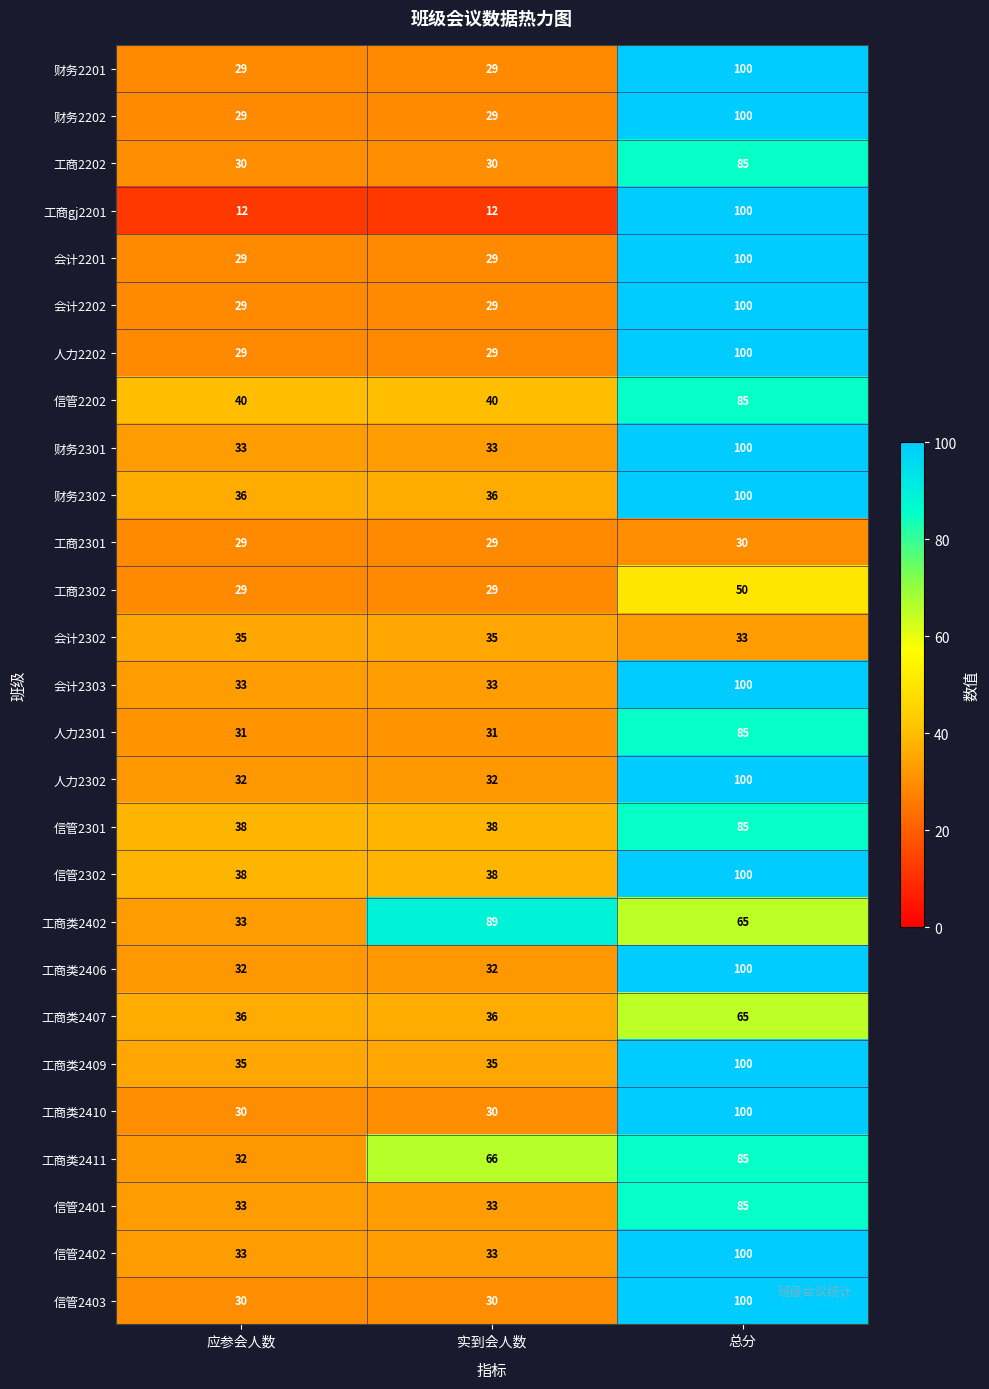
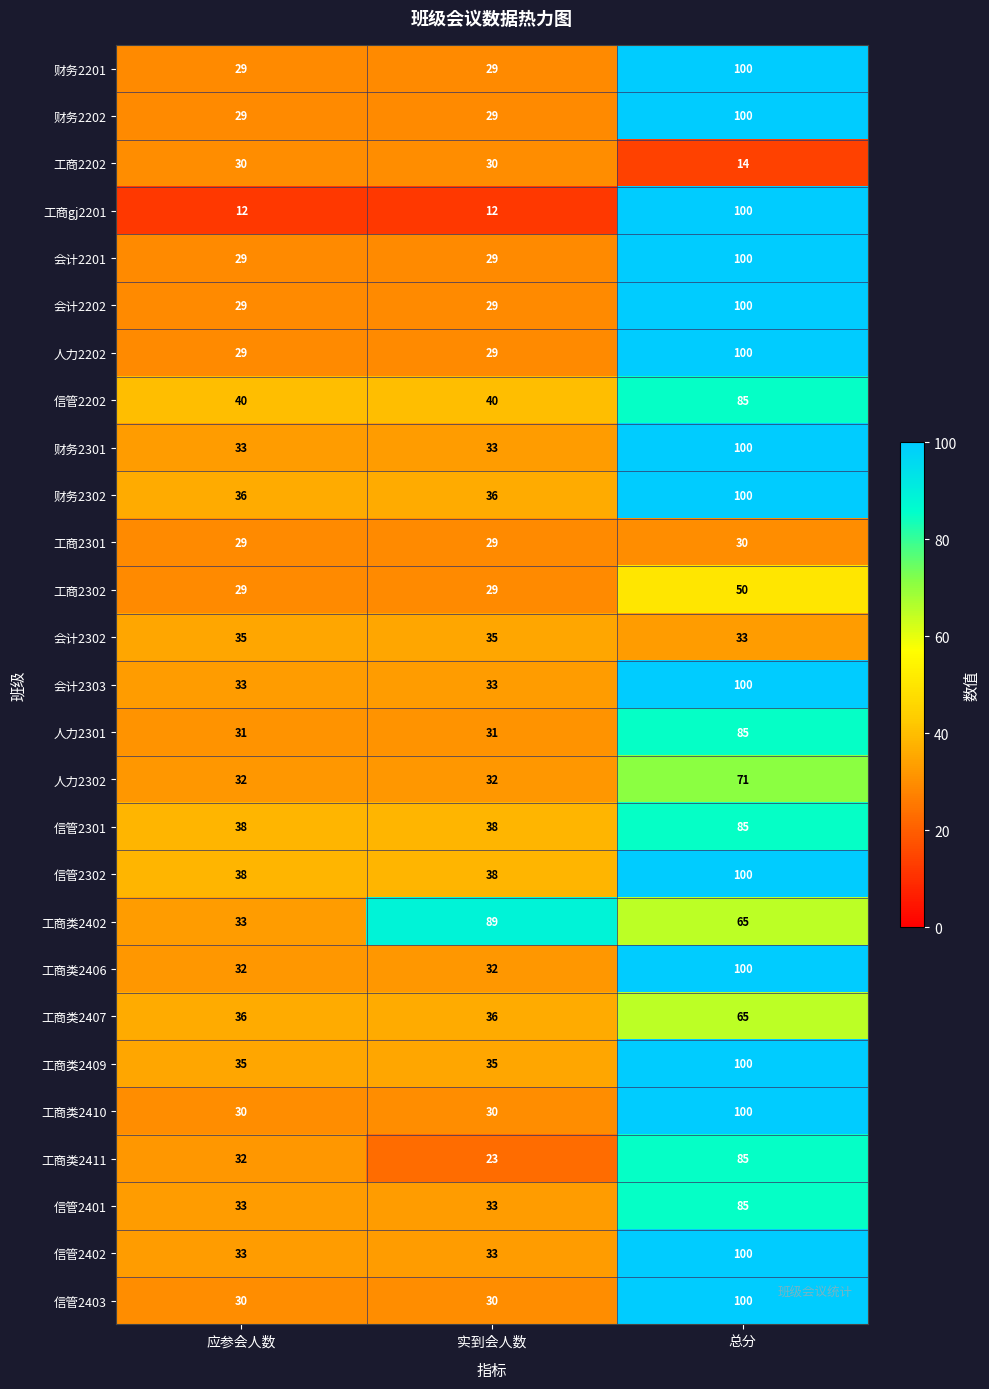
  {
    "财务2201": {
      "应参会人数": 29,
      "实到会人数": 29,
      "总分": 100
    },
    "财务2202": {
      "应参会人数": 29,
      "实到会人数": 29,
      "总分": 100
    },
    "工商2202": {
      "应参会人数": 30,
      "实到会人数": 30,
-     "总分": 85
+     "总分": 14
    },
    "工商gj2201": {
      "应参会人数": 12,
      "实到会人数": 12,
      "总分": 100
    },
    "会计2201": {
      "应参会人数": 29,
      "实到会人数": 29,
      "总分": 100
    },
    "会计2202": {
      "应参会人数": 29,
      "实到会人数": 29,
      "总分": 100
    },
    "人力2202": {
      "应参会人数": 29,
      "实到会人数": 29,
      "总分": 100
    },
    "信管2202": {
      "应参会人数": 40,
      "实到会人数": 40,
      "总分": 85
    },
    "财务2301": {
      "应参会人数": 33,
      "实到会人数": 33,
      "总分": 100
    },
    "财务2302": {
      "应参会人数": 36,
      "实到会人数": 36,
      "总分": 100
    },
    "工商2301": {
      "应参会人数": 29,
      "实到会人数": 29,
      "总分": 30
    },
    "工商2302": {
      "应参会人数": 29,
      "实到会人数": 29,
      "总分": 50
    },
    "会计2302": {
      "应参会人数": 35,
      "实到会人数": 35,
      "总分": 33
    },
    "会计2303": {
      "应参会人数": 33,
      "实到会人数": 33,
      "总分": 100
    },
    "人力2301": {
      "应参会人数": 31,
      "实到会人数": 31,
      "总分": 85
    },
    "人力2302": {
      "应参会人数": 32,
      "实到会人数": 32,
-     "总分": 100
+     "总分": 71
    },
    "信管2301": {
      "应参会人数": 38,
      "实到会人数": 38,
      "总分": 85
    },
    "信管2302": {
      "应参会人数": 38,
      "实到会人数": 38,
      "总分": 100
    },
    "工商类2402": {
      "应参会人数": 33,
      "实到会人数": 89,
      "总分": 65
    },
    "工商类2406": {
      "应参会人数": 32,
      "实到会人数": 32,
      "总分": 100
    },
    "工商类2407": {
      "应参会人数": 36,
      "实到会人数": 36,
      "总分": 65
    },
    "工商类2409": {
      "应参会人数": 35,
      "实到会人数": 35,
      "总分": 100
    },
    "工商类2410": {
      "应参会人数": 30,
      "实到会人数": 30,
      "总分": 100
    },
    "工商类2411": {
      "应参会人数": 32,
-     "实到会人数": 66,
+     "实到会人数": 23,
      "总分": 85
    },
    "信管2401": {
      "应参会人数": 33,
      "实到会人数": 33,
      "总分": 85
    },
    "信管2402": {
      "应参会人数": 33,
      "实到会人数": 33,
      "总分": 100
    },
    "信管2403": {
      "应参会人数": 30,
      "实到会人数": 30
    }
  }
